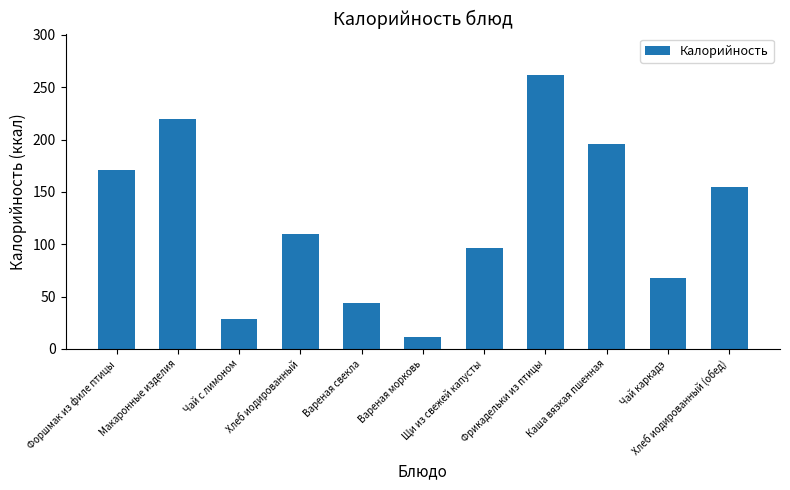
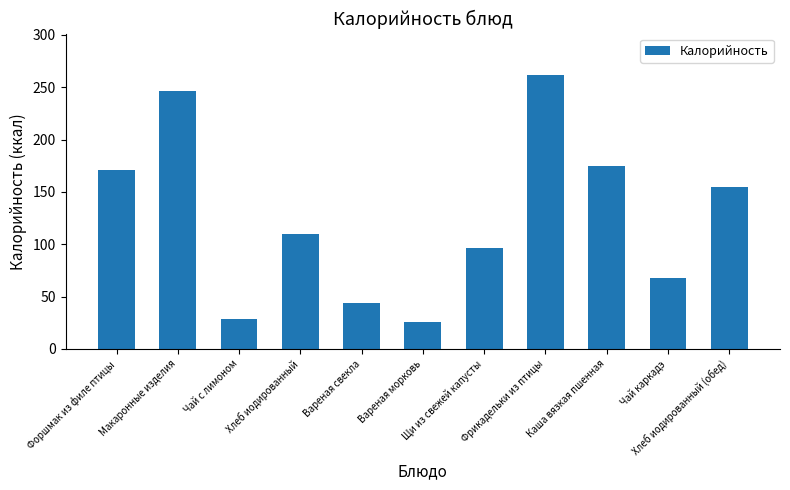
  {
    "Форшмак из филе птицы": 171,
-   "Макаронные изделия": 220,
+   "Макаронные изделия": 246,
    "Чай с лимоном": 29,
    "Хлеб иодированный": 110,
    "Вареная свекла": 44,
-   "Вареная морковь": 11,
+   "Вареная морковь": 26,
    "Щи из свежей капусты": 96,
    "Фрикадельки из птицы": 262,
-   "Каша вязкая пшенная": 196,
+   "Каша вязкая пшенная": 175,
    "Чай каркадэ": 68,
    "Хлеб иодированный (обед)": 155
  }
